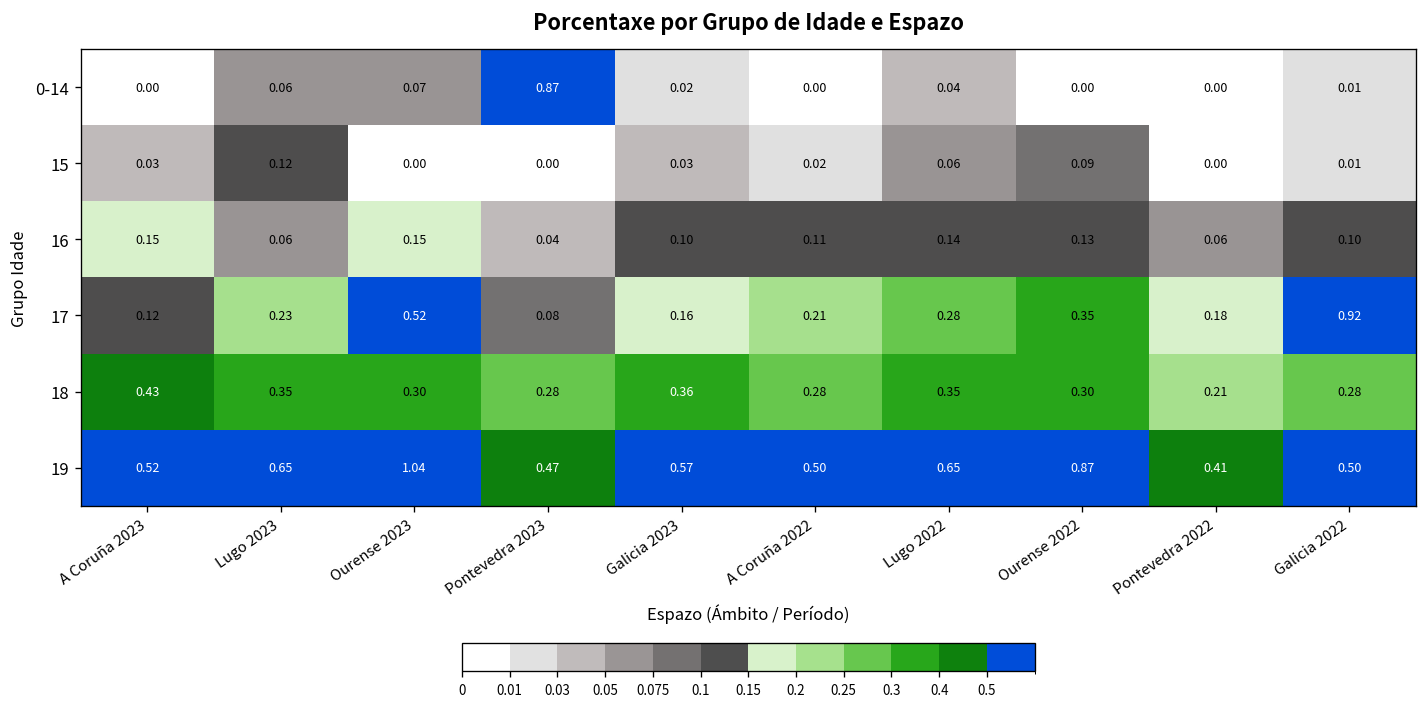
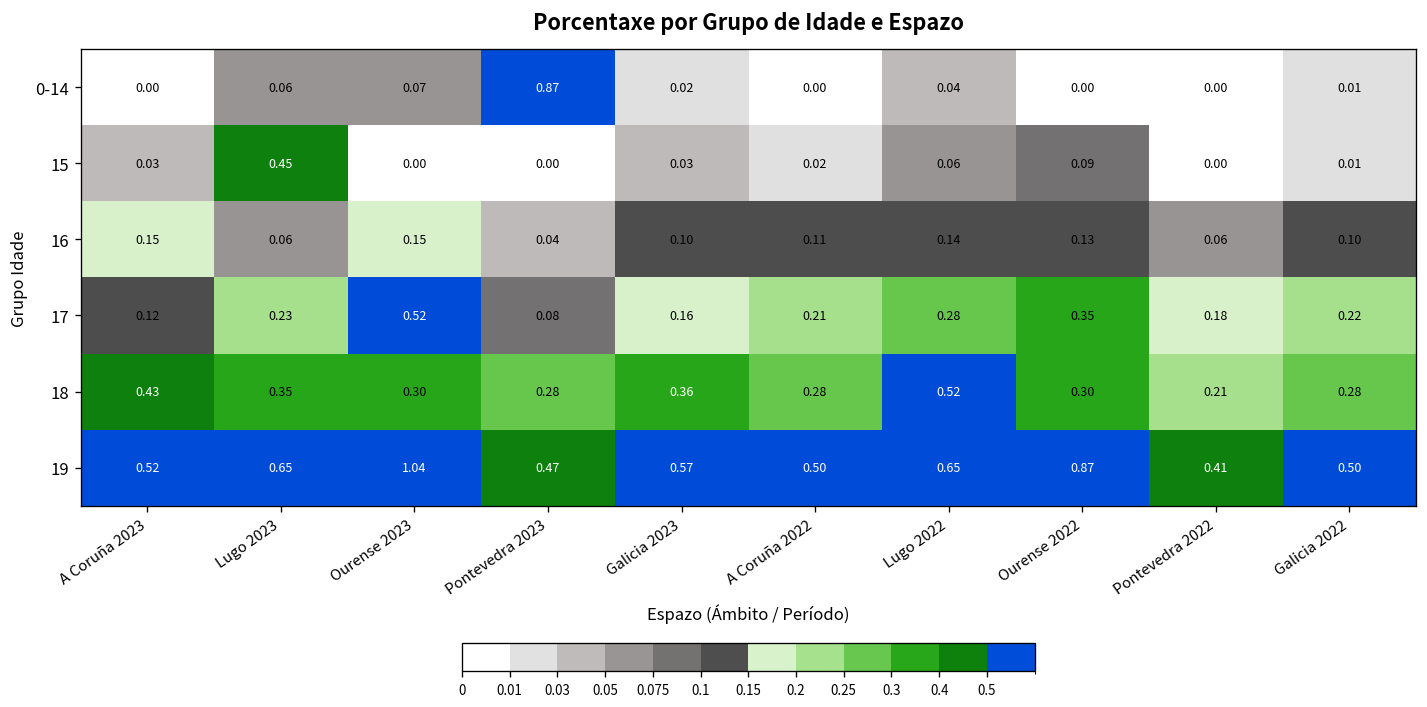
  {
    "0-14": {
      "A Coruña 2023": 0.00,
      "Lugo 2023": 0.06,
      "Ourense 2023": 0.07,
      "Pontevedra 2023": 0.87,
      "Galicia 2023": 0.02,
      "A Coruña 2022": 0.00,
      "Lugo 2022": 0.04,
      "Ourense 2022": 0.00,
      "Pontevedra 2022": 0.00,
      "Galicia 2022": 0.01
    },
    "15": {
      "A Coruña 2023": 0.03,
-     "Lugo 2023": 0.12,
+     "Lugo 2023": 0.45,
      "Ourense 2023": 0.00,
      "Pontevedra 2023": 0.00,
      "Galicia 2023": 0.03,
      "A Coruña 2022": 0.02,
      "Lugo 2022": 0.06,
      "Ourense 2022": 0.09,
      "Pontevedra 2022": 0.00,
      "Galicia 2022": 0.01
    },
    "16": {
      "A Coruña 2023": 0.15,
      "Lugo 2023": 0.06,
      "Ourense 2023": 0.15,
      "Pontevedra 2023": 0.04,
      "Galicia 2023": 0.10,
      "A Coruña 2022": 0.11,
      "Lugo 2022": 0.14,
      "Ourense 2022": 0.13,
      "Pontevedra 2022": 0.06,
      "Galicia 2022": 0.10
    },
    "17": {
      "A Coruña 2023": 0.12,
      "Lugo 2023": 0.23,
      "Ourense 2023": 0.52,
      "Pontevedra 2023": 0.08,
      "Galicia 2023": 0.16,
      "A Coruña 2022": 0.21,
      "Lugo 2022": 0.28,
      "Ourense 2022": 0.35,
      "Pontevedra 2022": 0.18,
-     "Galicia 2022": 0.92
+     "Galicia 2022": 0.22
    },
    "18": {
      "A Coruña 2023": 0.43,
      "Lugo 2023": 0.35,
      "Ourense 2023": 0.30,
      "Pontevedra 2023": 0.28,
      "Galicia 2023": 0.36,
      "A Coruña 2022": 0.28,
-     "Lugo 2022": 0.35,
+     "Lugo 2022": 0.52,
      "Ourense 2022": 0.30,
      "Pontevedra 2022": 0.21,
      "Galicia 2022": 0.28
    },
    "19": {
      "A Coruña 2023": 0.52,
      "Lugo 2023": 0.65,
      "Ourense 2023": 1.04,
      "Pontevedra 2023": 0.47,
      "Galicia 2023": 0.57,
      "A Coruña 2022": 0.50,
      "Lugo 2022": 0.65,
      "Ourense 2022": 0.87,
      "Pontevedra 2022": 0.41,
      "Galicia 2022": 0.50
    }
  }
